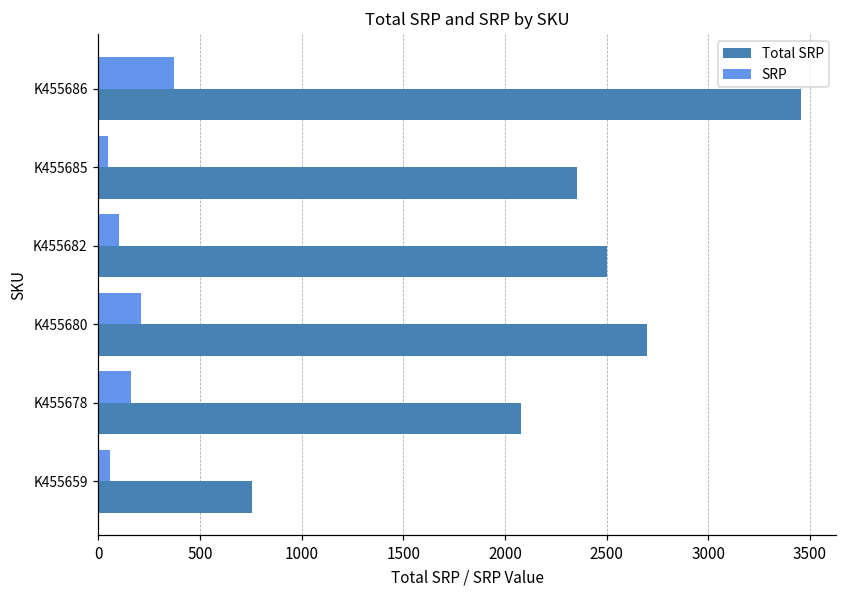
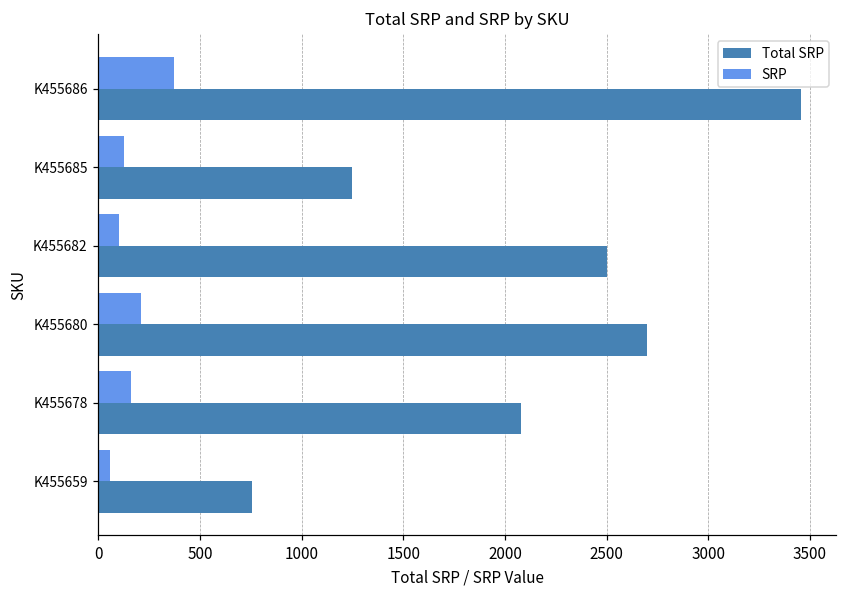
  {
    "Total SRP": {
      "K455686": 3460,
-     "K455685": 2350,
+     "K455685": 1250,
      "K455682": 2500,
      "K455680": 2700,
      "K455678": 2080,
      "K455659": 750
    },
    "SRP": {
      "K455686": 370,
-     "K455685": 50,
+     "K455685": 130,
      "K455682": 100,
      "K455680": 210,
      "K455678": 160,
      "K455659": 60
    }
  }
